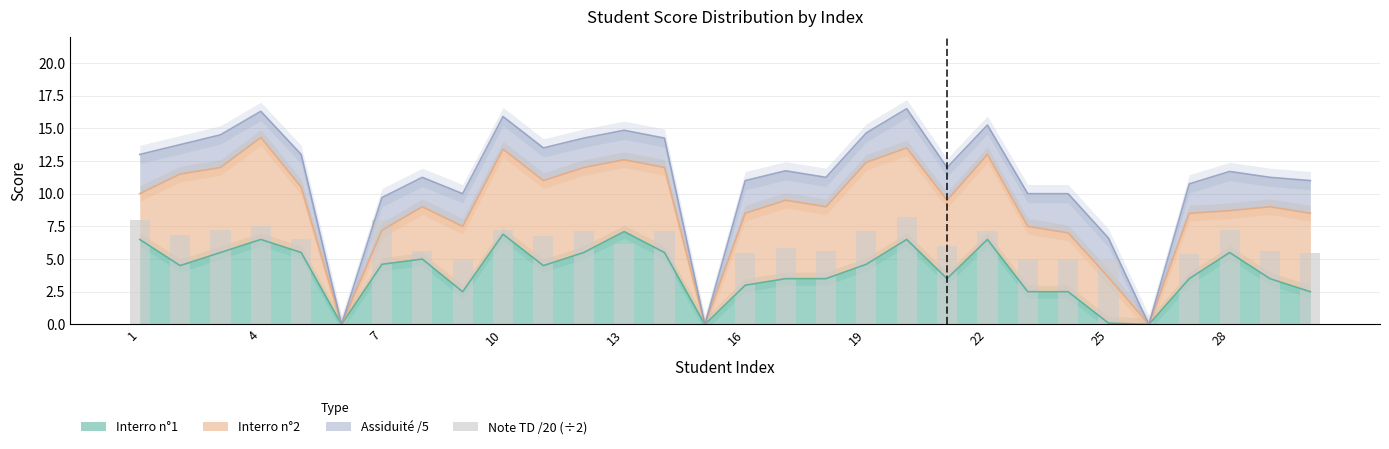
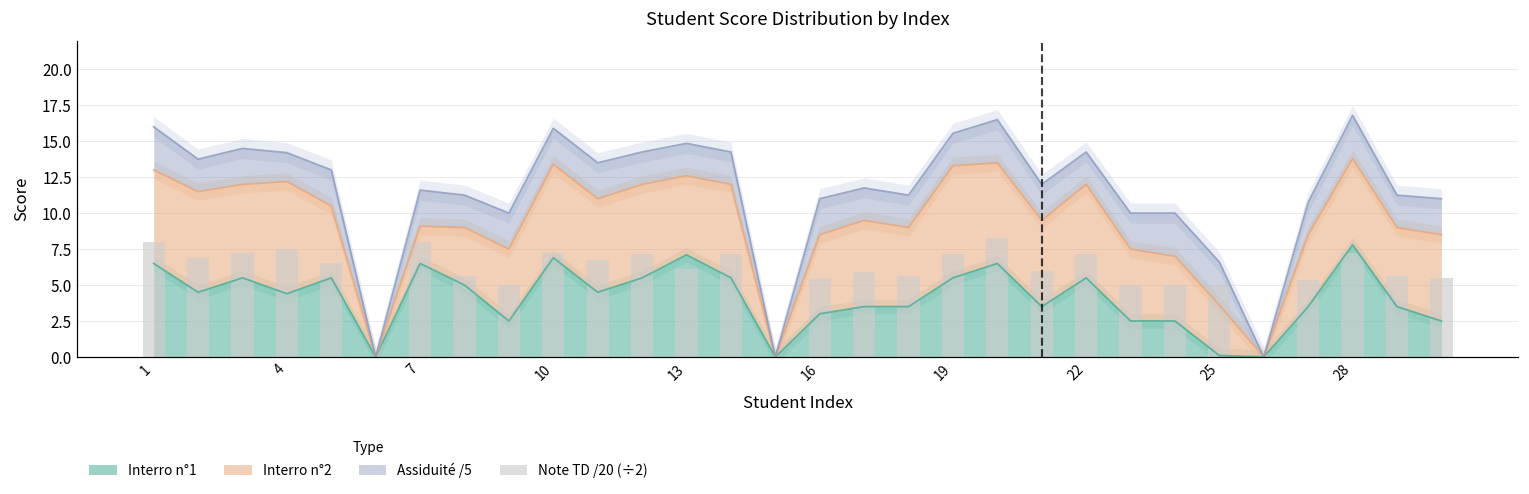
  {
    "Interro n°1": {
      "1": 6.5,
-     "4": 6.5,
-     "7": 4.6,
+     "4": 4.4,
+     "7": 6.5,
      "10": 6.9,
      "13": 7.1,
      "16": 3.0,
-     "19": 4.6,
-     "22": 6.5,
+     "19": 5.5,
+     "22": 5.5,
      "25": 0.1,
-     "28": 5.5
+     "28": 7.8
    },
    "Interro n°2": {
-     "1": 3.5,
+     "1": 6.5,
      "4": 7.8,
      "7": 2.6,
      "10": 6.5,
      "13": 5.5,
      "16": 5.5,
      "19": 7.8,
      "22": 6.5,
      "25": 3.5,
-     "28": 3.2
+     "28": 6.0
    }
  }
